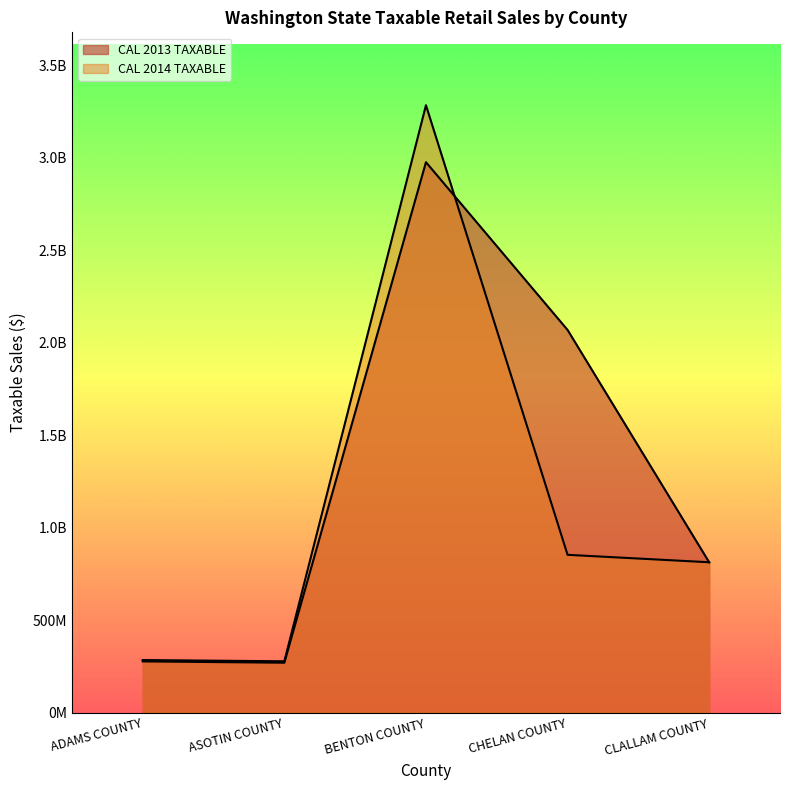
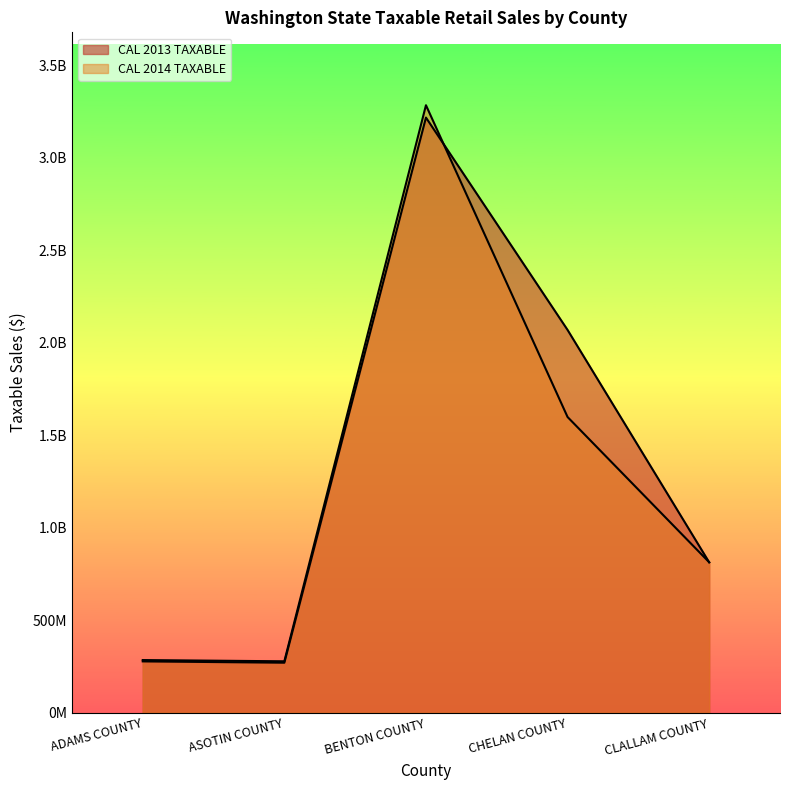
  {
    "CAL 2013 TAXABLE": {
-     "BENTON COUNTY": 2980000000,
+     "BENTON COUNTY": 3220000000,
      "CHELAN COUNTY": 2070000000
    },
    "CAL 2014 TAXABLE": {
      "BENTON COUNTY": 3280000000,
-     "CHELAN COUNTY": 850000000
+     "CHELAN COUNTY": 1600000000
    }
  }
